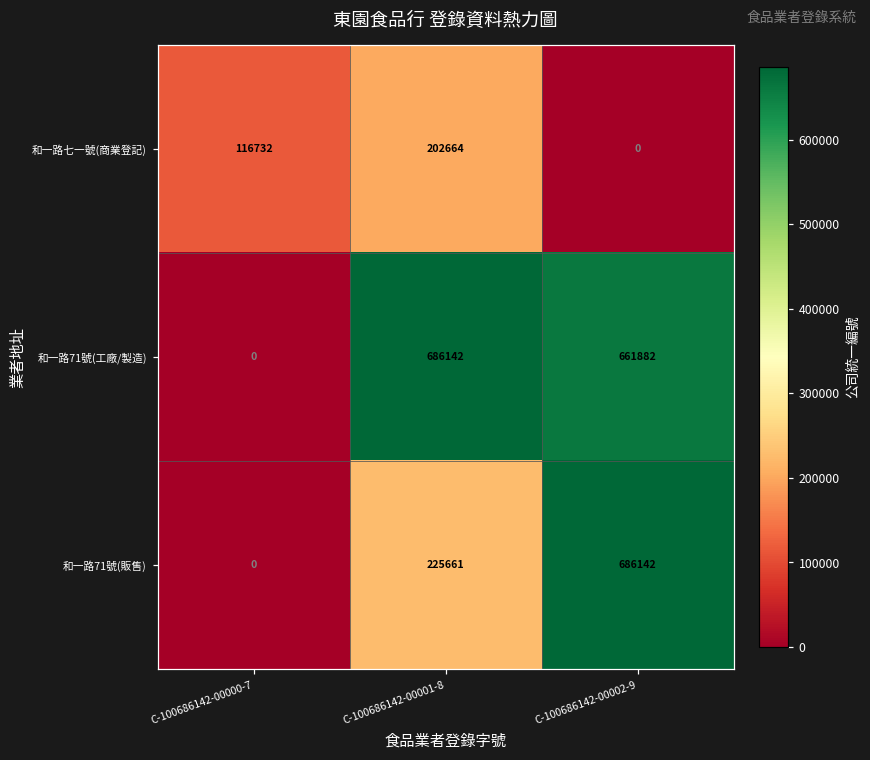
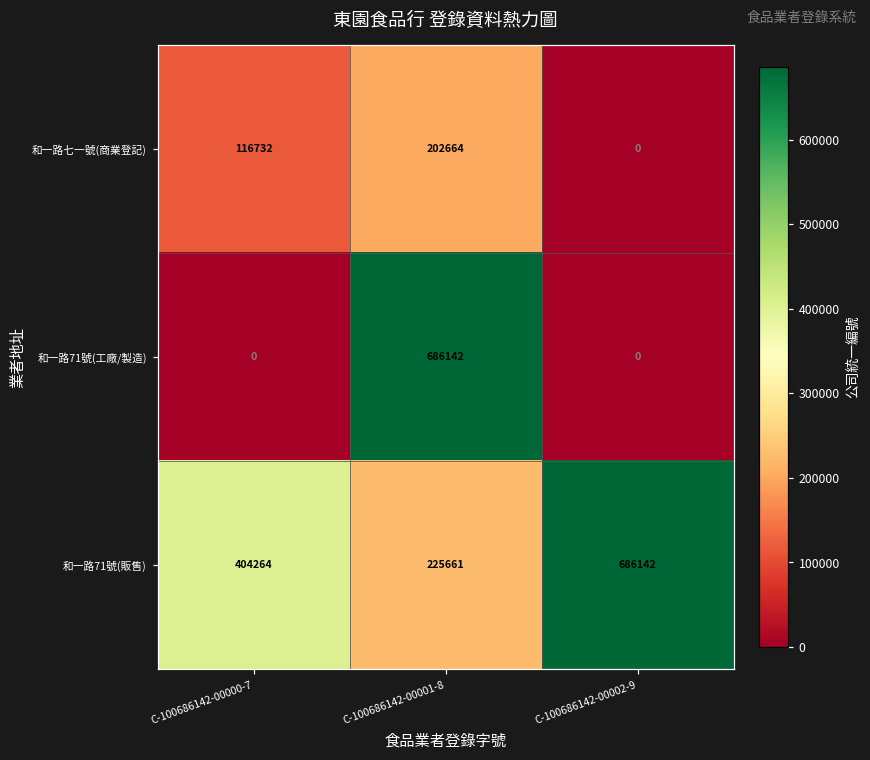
  {
    "和一路七一號(商業登記)": {
      "C-100686142-00000-7": 116732,
      "C-100686142-00001-8": 202664,
      "C-100686142-00002-9": 0
    },
    "和一路71號(工廠/製造)": {
      "C-100686142-00000-7": 0,
      "C-100686142-00001-8": 686142,
-     "C-100686142-00002-9": 661882
+     "C-100686142-00002-9": 0
    },
    "和一路71號(販售)": {
-     "C-100686142-00000-7": 0,
+     "C-100686142-00000-7": 404264,
      "C-100686142-00001-8": 225661,
      "C-100686142-00002-9": 686142
    }
  }
